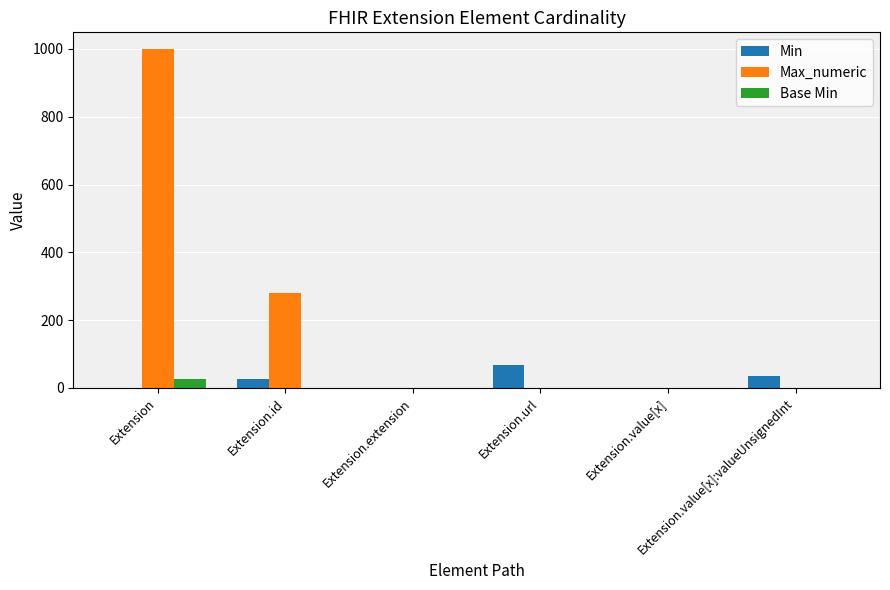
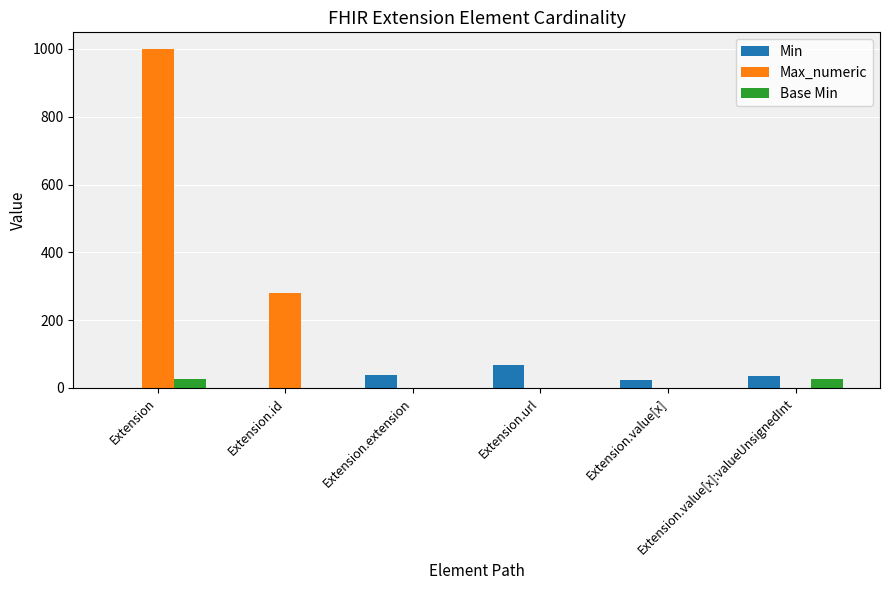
  {
    "Min": {
      "Extension": 0,
-     "Extension.id": 30,
-     "Extension.extension": 0,
+     "Extension.id": 0,
+     "Extension.extension": 40,
      "Extension.url": 70,
-     "Extension.value[x]": 0,
+     "Extension.value[x]": 20,
      "Extension.value[x]:valueUnsignedInt": 30
    },
    "Max_numeric": {
      "Extension": 1000,
      "Extension.id": 280,
      "Extension.extension": 0
    },
    "Base Min": {
      "Extension": 30,
      "Extension.id": 0,
      "Extension.extension": 0,
      "Extension.value[x]": 0,
-     "Extension.value[x]:valueUnsignedInt": 0
+     "Extension.value[x]:valueUnsignedInt": 30
    }
  }
